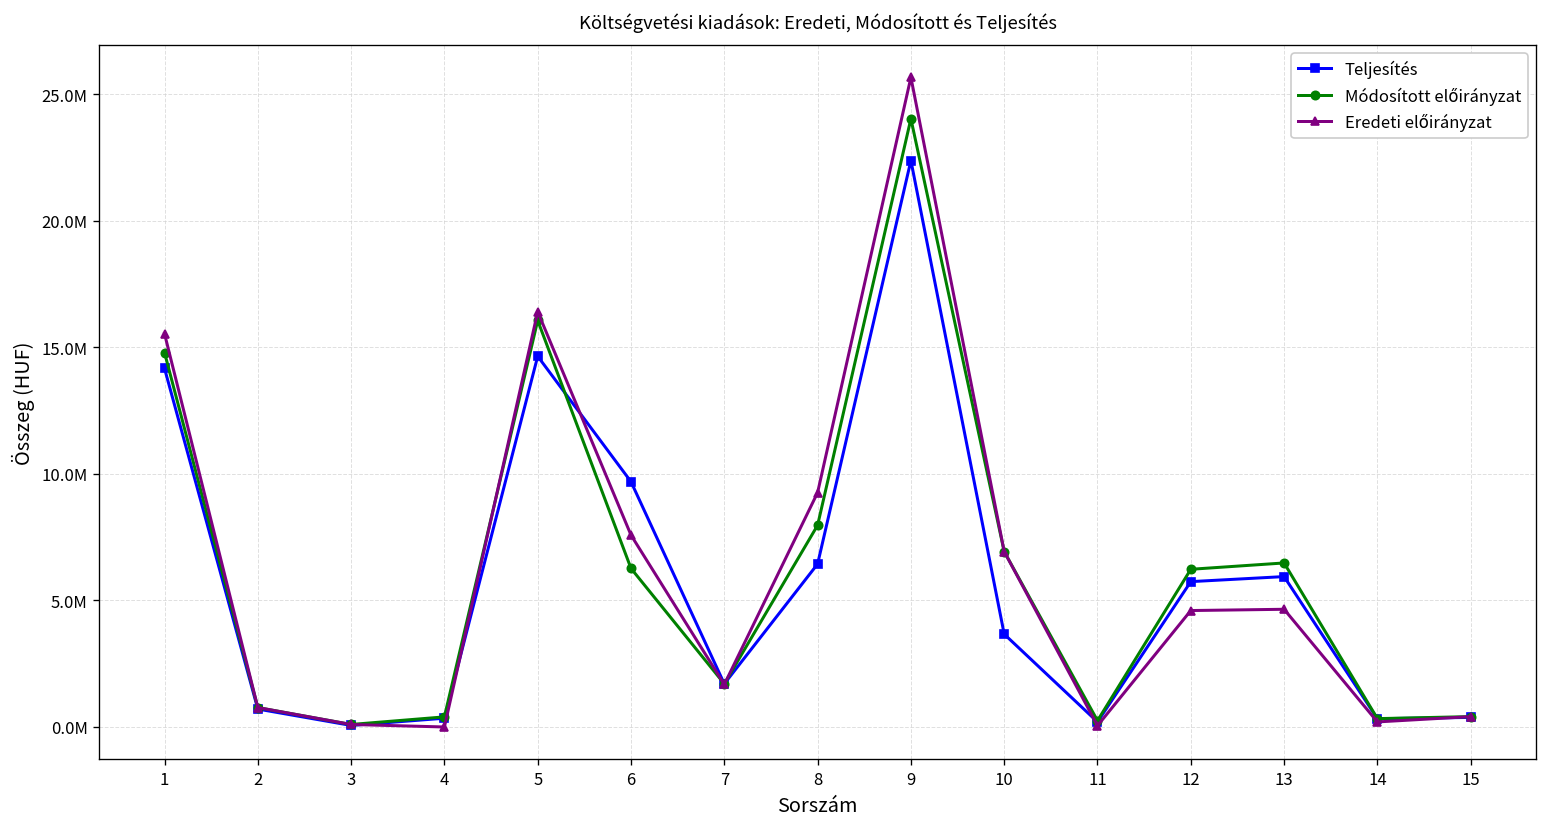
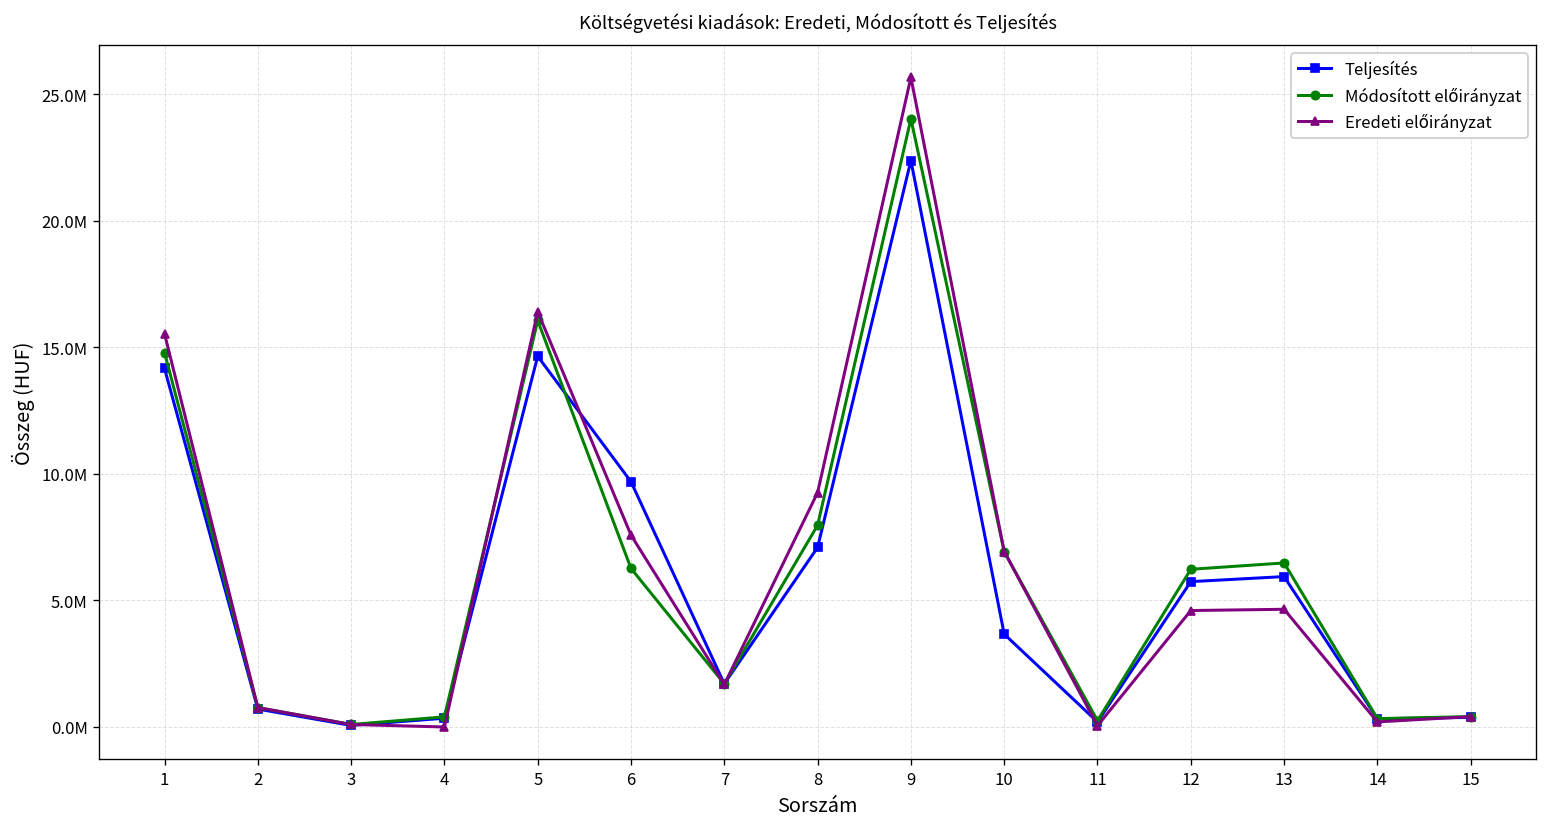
  {
    "Teljesítés": {
      "1": 14200000,
      "5": 14600000,
      "6": 9700000,
-     "8": 6400000,
+     "8": 7100000,
      "9": 22400000,
      "10": 3700000,
      "12": 5700000,
      "13": 5900000
    },
    "Módosított előirányzat": {
      "1": 14800000,
      "5": 16100000,
      "6": 6300000,
      "8": 8000000,
      "9": 24000000,
      "12": 6200000,
      "13": 6500000
    },
    "Eredeti előirányzat": {
      "1": 15500000,
      "4": 0,
      "5": 16400000,
      "6": 7600000,
      "8": 9300000,
      "9": 25700000,
      "11": 100000,
      "12": 4600000,
      "13": 4700000,
      "14": 200000
    }
  }
